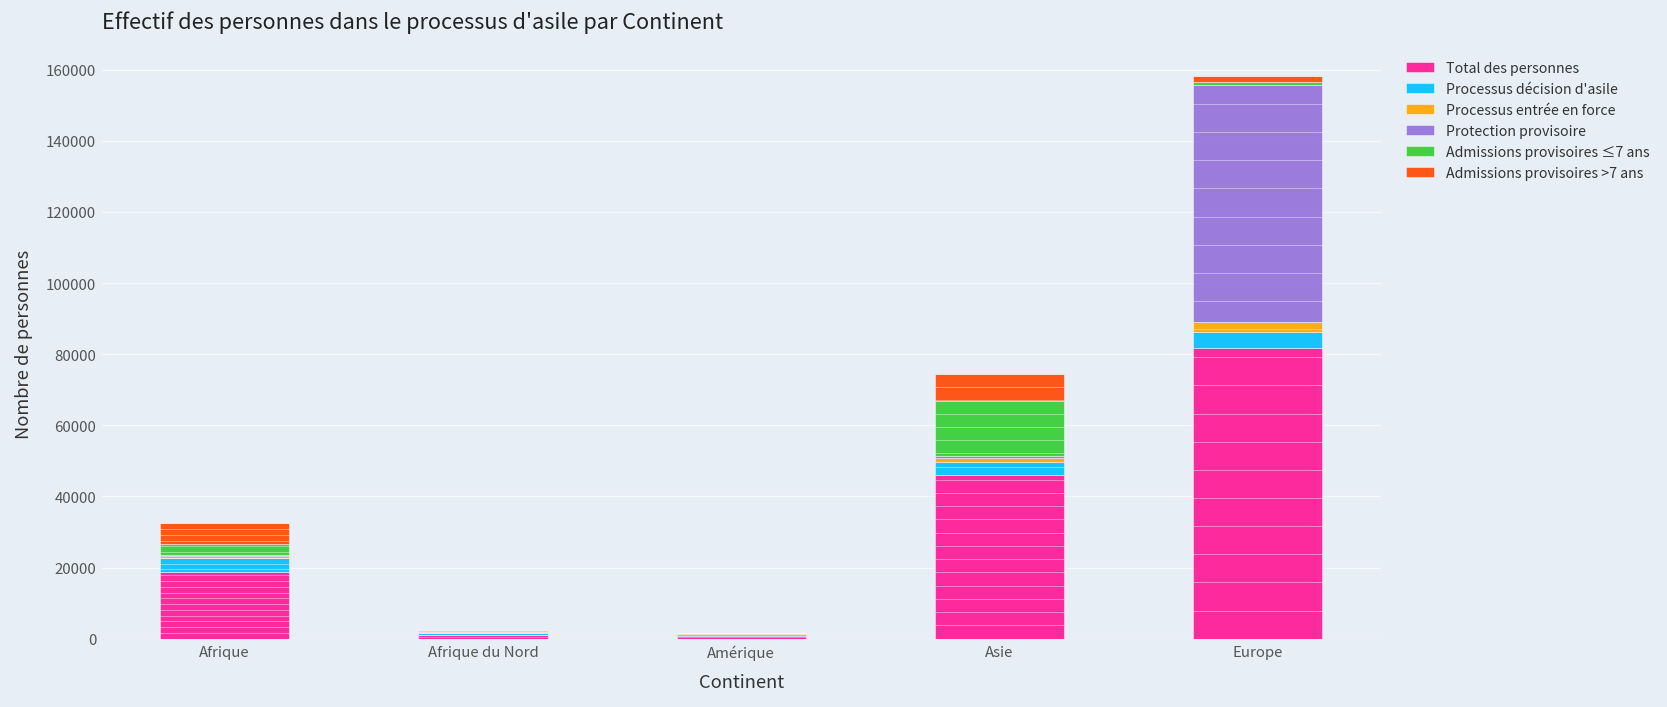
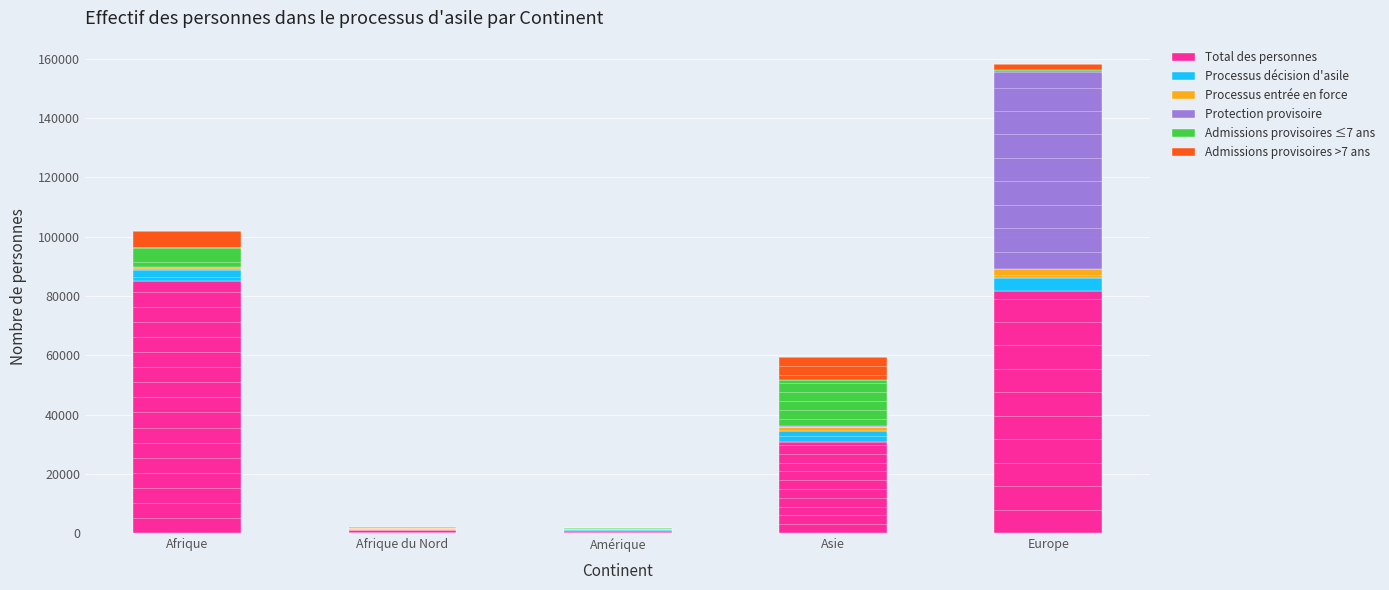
  {
    "Total des personnes": {
-     "Afrique": 19000,
+     "Afrique": 85000,
      "Afrique du Nord": 1000,
      "Amérique": 1000,
-     "Asie": 46000,
+     "Asie": 31000,
      "Europe": 82000
    },
    "Processus décision d'asile": {
      "Afrique": 4000,
      "Asie": 4000,
      "Europe": 4000
    },
    "Processus entrée en force": {
      "Asie": 1000,
      "Europe": 3000
    },
    "Protection provisoire": {
      "Europe": 67000
    },
    "Admissions provisoires ≤7 ans": {
-     "Afrique": 3000,
+     "Afrique": 6000,
      "Asie": 15000
    },
    "Admissions provisoires >7 ans": {
      "Afrique": 6000,
      "Asie": 8000,
      "Europe": 2000
    }
  }
